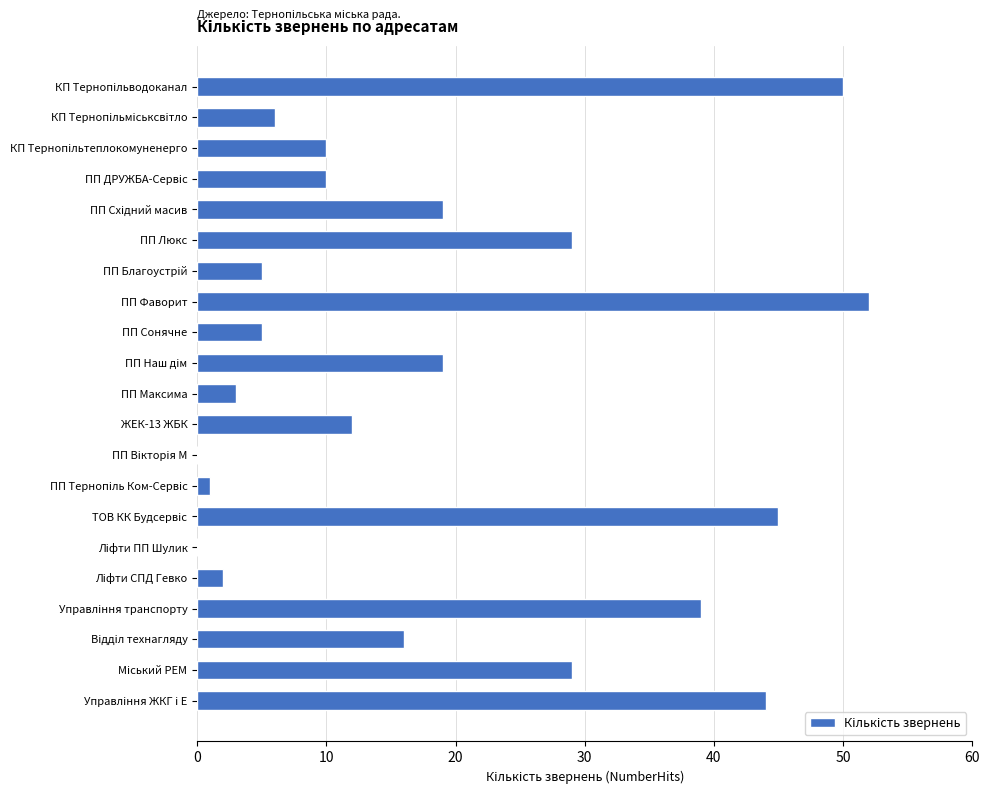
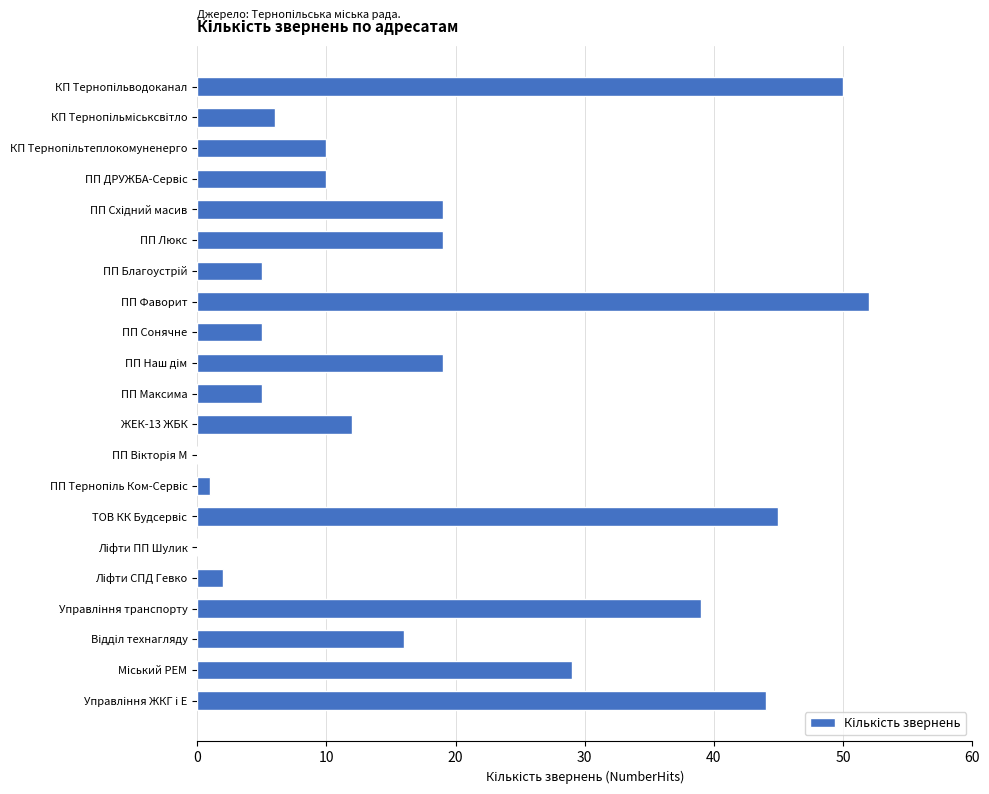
  {
    "КП Тернопільводоканал": 50,
    "КП Тернопільміськсвітло": 6,
    "КП Тернопільтеплокомуненерго": 10,
    "ПП ДРУЖБА-Сервіс": 10,
    "ПП Східний масив": 19,
-   "ПП Люкс": 29,
+   "ПП Люкс": 19,
    "ПП Благоустрій": 5,
    "ПП Фаворит": 52,
    "ПП Сонячне": 5,
    "ПП Наш дім": 19,
-   "ПП Максима": 3,
+   "ПП Максима": 5,
    "ЖЕК-13 ЖБК": 12,
    "ПП Вікторія М": 0,
    "ПП Тернопіль Ком-Сервіс": 1,
    "ТОВ КК Будсервіс": 45,
    "Ліфти ПП Шулик": 0,
    "Ліфти СПД Гевко": 2,
    "Управління транспорту": 39,
    "Відділ технагляду": 16,
    "Міський РЕМ": 29,
    "Управління ЖКГ і Е": 44
  }
